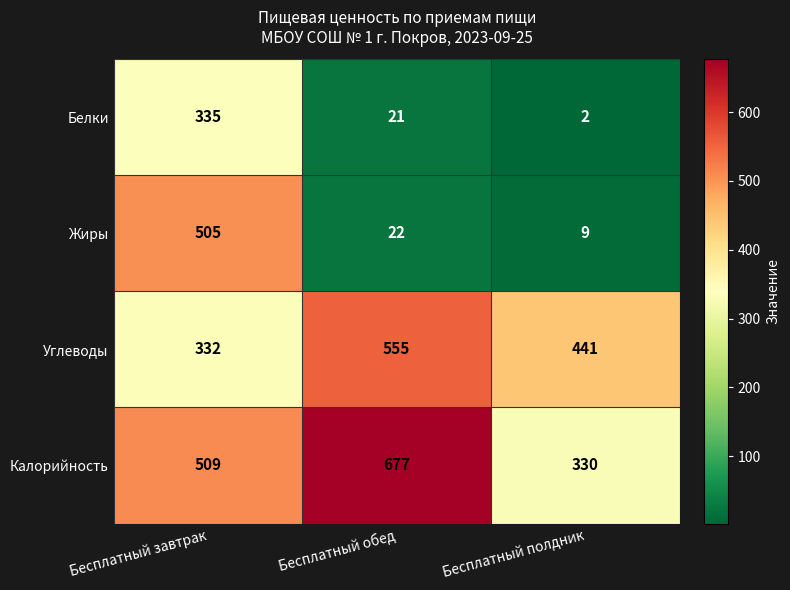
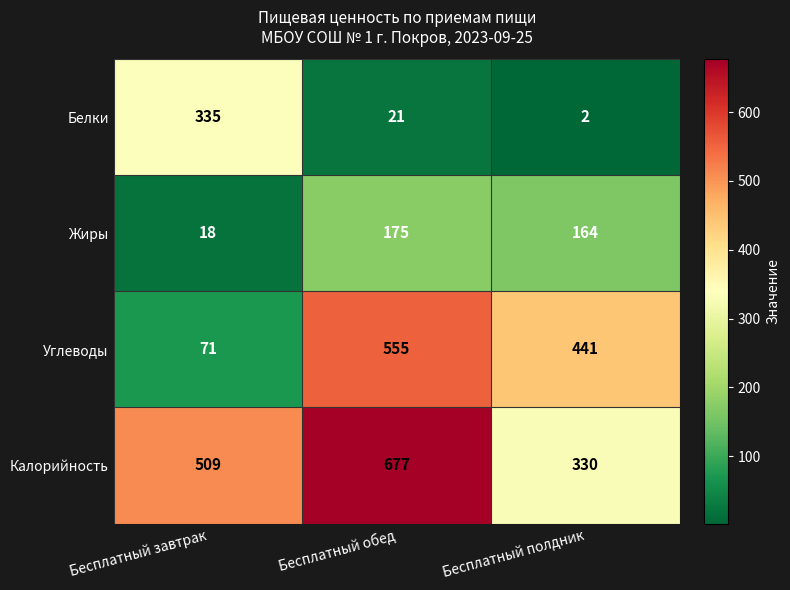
  {
    "Белки": {
      "Бесплатный завтрак": 335,
      "Бесплатный обед": 21,
      "Бесплатный полдник": 2
    },
    "Жиры": {
-     "Бесплатный завтрак": 505,
-     "Бесплатный обед": 22,
-     "Бесплатный полдник": 9
+     "Бесплатный завтрак": 18,
+     "Бесплатный обед": 175,
+     "Бесплатный полдник": 164
    },
    "Углеводы": {
-     "Бесплатный завтрак": 332,
+     "Бесплатный завтрак": 71,
      "Бесплатный обед": 555,
      "Бесплатный полдник": 441
    },
    "Калорийность": {
      "Бесплатный завтрак": 509,
      "Бесплатный обед": 677,
      "Бесплатный полдник": 330
    }
  }
